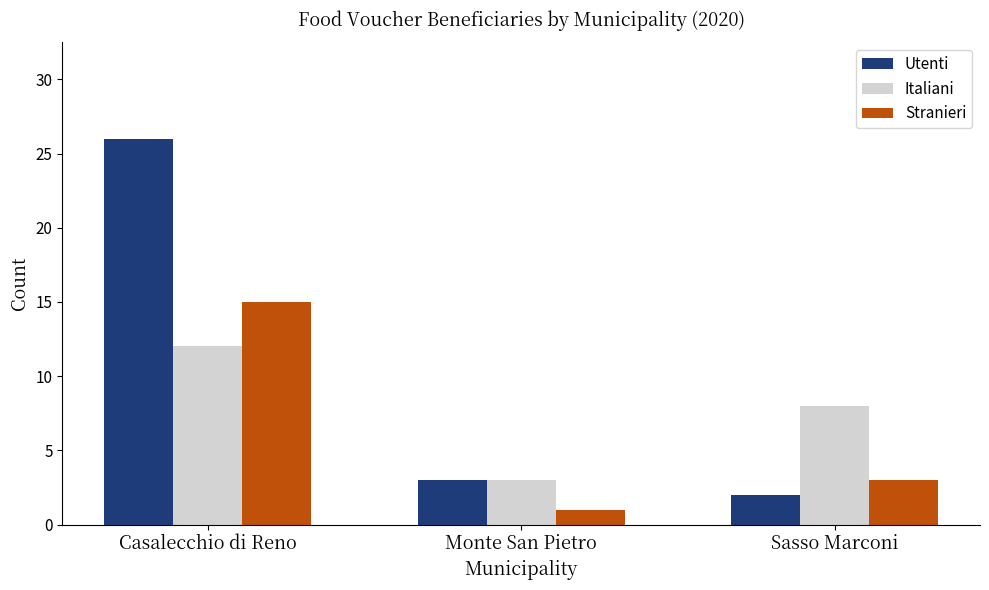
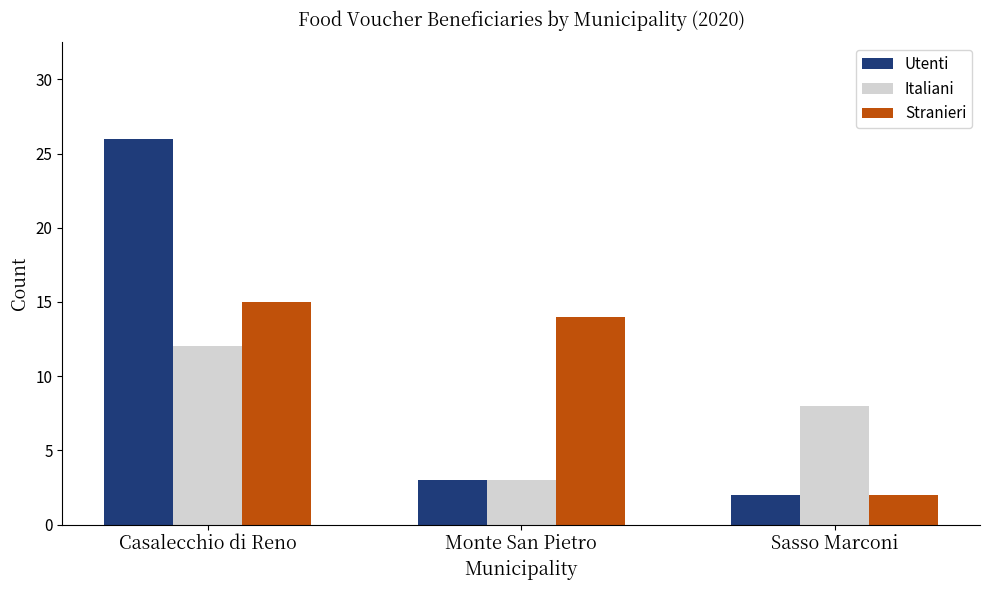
  {
    "Utenti": {
      "Casalecchio di Reno": 26,
      "Monte San Pietro": 3,
      "Sasso Marconi": 2
    },
    "Italiani": {
      "Casalecchio di Reno": 12,
      "Monte San Pietro": 3,
      "Sasso Marconi": 8
    },
    "Stranieri": {
      "Casalecchio di Reno": 15,
-     "Monte San Pietro": 1,
-     "Sasso Marconi": 3
+     "Monte San Pietro": 14,
+     "Sasso Marconi": 2
    }
  }
